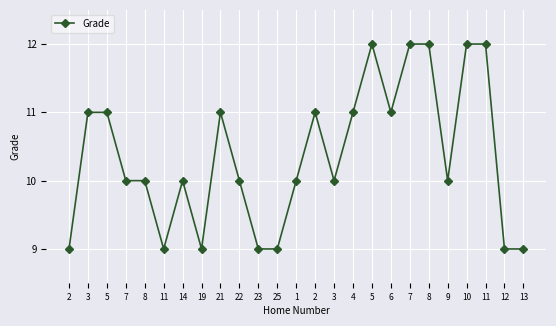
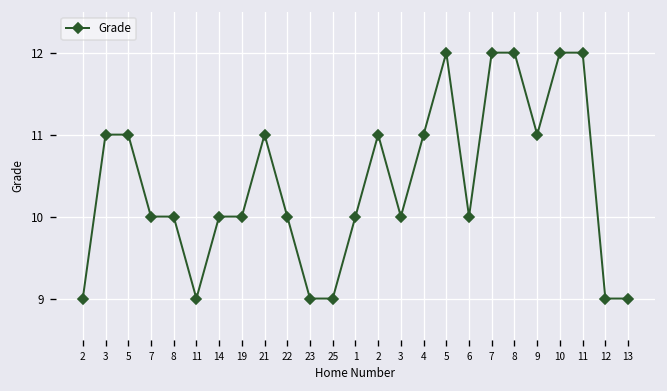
  {
    "14": 10,
-   "19": 9,
+   "19": 10,
    "21": 11,
    "22": 10,
    "23": 9,
    "25": 9,
    "1": 10,
    "4": 11,
-   "6": 11,
-   "9": 10,
+   "6": 10,
+   "9": 11,
    "10": 12,
    "12": 9,
    "13": 9
  }
